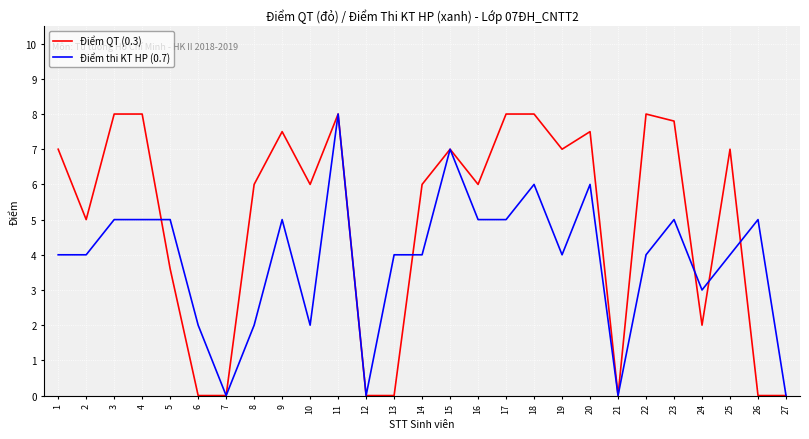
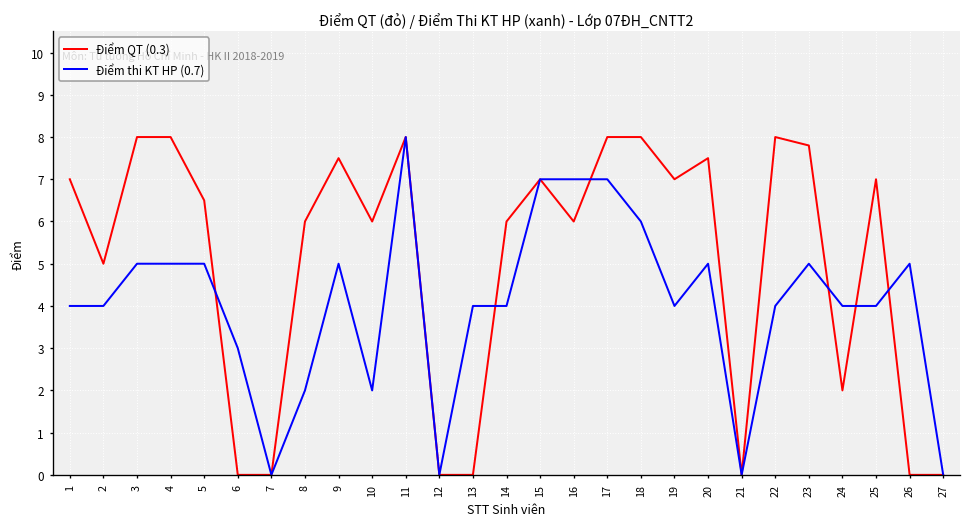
  {
    "Điểm QT (0.3)": {
      "1": 7.0,
      "2": 5.0,
      "3": 8.0,
      "4": 8.0,
-     "5": 3.6,
+     "5": 6.5,
      "6": 0.0,
      "8": 6.0,
      "9": 7.5,
      "10": 6.0,
      "13": 0.0,
      "14": 6.0,
      "16": 6.0,
      "17": 8.0,
      "18": 8.0,
      "19": 7.0,
      "20": 7.5,
      "22": 8.0,
      "23": 7.8,
      "24": 2.0,
      "25": 7.0,
      "26": 0.0
    },
    "Điểm thi KT HP (0.7)": {
      "1": 4,
      "2": 4,
      "3": 5,
      "4": 5,
      "5": 5,
-     "6": 2,
+     "6": 3,
      "8": 2,
      "9": 5,
      "10": 2,
      "13": 4,
      "14": 4,
-     "16": 5,
-     "17": 5,
+     "16": 7,
+     "17": 7,
      "18": 6,
      "19": 4,
-     "20": 6,
+     "20": 5,
      "22": 4,
      "23": 5,
-     "24": 3,
+     "24": 4,
      "25": 4,
      "26": 5
    }
  }
